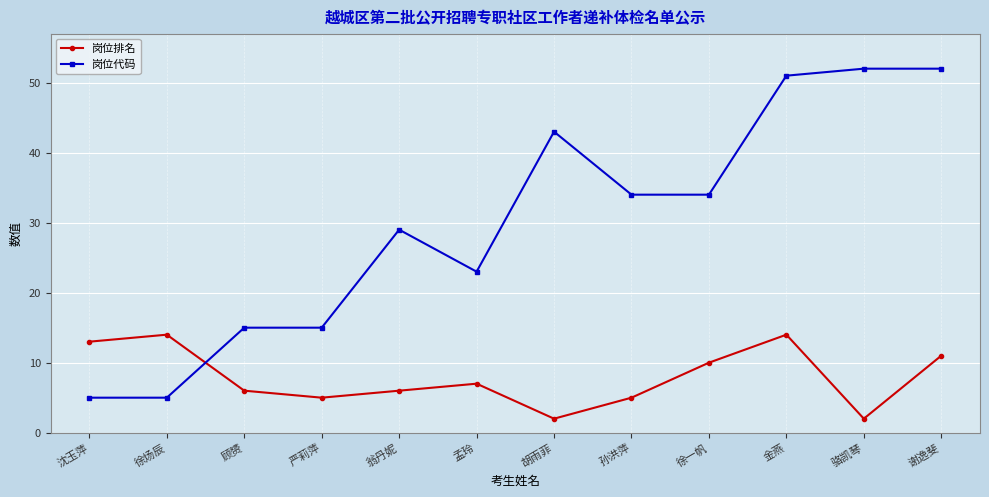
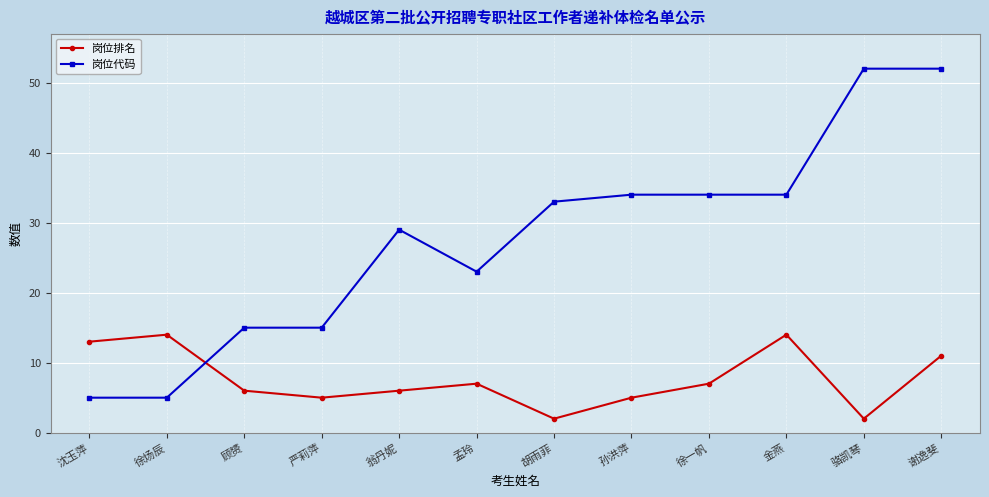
  {
    "岗位排名": {
      "沈玉萍": 13,
      "徐炀辰": 14,
      "顾赟": 6,
      "严莉萍": 5,
      "翁丹妮": 6,
      "孟玲": 7,
      "胡雨菲": 2,
      "孙洪萍": 5,
-     "徐一帆": 10,
+     "徐一帆": 7,
      "金燕": 14,
      "骆凯琴": 2,
      "谢逸斐": 11
    },
    "岗位代码": {
      "沈玉萍": 5,
      "徐炀辰": 5,
      "顾赟": 15,
      "严莉萍": 15,
      "翁丹妮": 29,
      "孟玲": 23,
-     "胡雨菲": 43,
+     "胡雨菲": 33,
      "孙洪萍": 34,
      "徐一帆": 34,
-     "金燕": 51,
+     "金燕": 34,
      "骆凯琴": 52,
      "谢逸斐": 52
    }
  }
